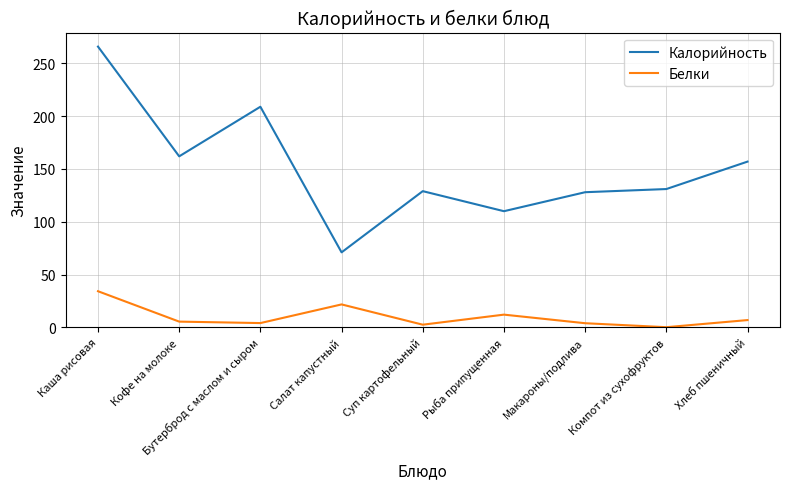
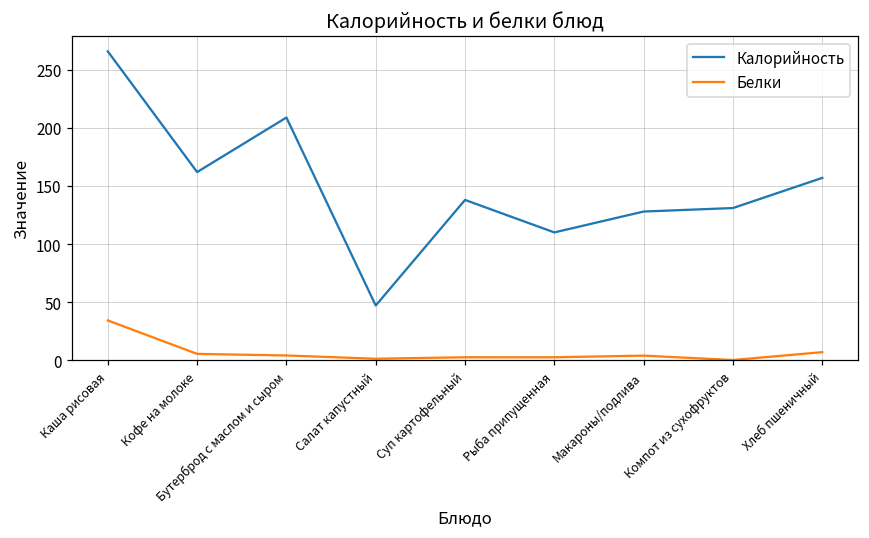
  {
    "Калорийность": {
      "Каша рисовая": 266,
      "Кофе на молоке": 162,
      "Бутерброд с маслом и сыром": 209,
-     "Салат капустный": 71,
-     "Суп картофельный": 129,
+     "Салат капустный": 47,
+     "Суп картофельный": 138,
      "Рыба припущенная": 110,
      "Макароны/подлива": 128,
      "Компот из сухофруктов": 131,
      "Хлеб пшеничный": 157
    },
    "Белки": {
      "Каша рисовая": 34,
      "Кофе на молоке": 5,
      "Бутерброд с маслом и сыром": 4,
-     "Салат капустный": 22,
+     "Салат капустный": 1,
      "Суп картофельный": 2,
-     "Рыба припущенная": 12,
+     "Рыба припущенная": 2,
      "Макароны/подлива": 4,
      "Компот из сухофруктов": 0,
      "Хлеб пшеничный": 7
    }
  }
